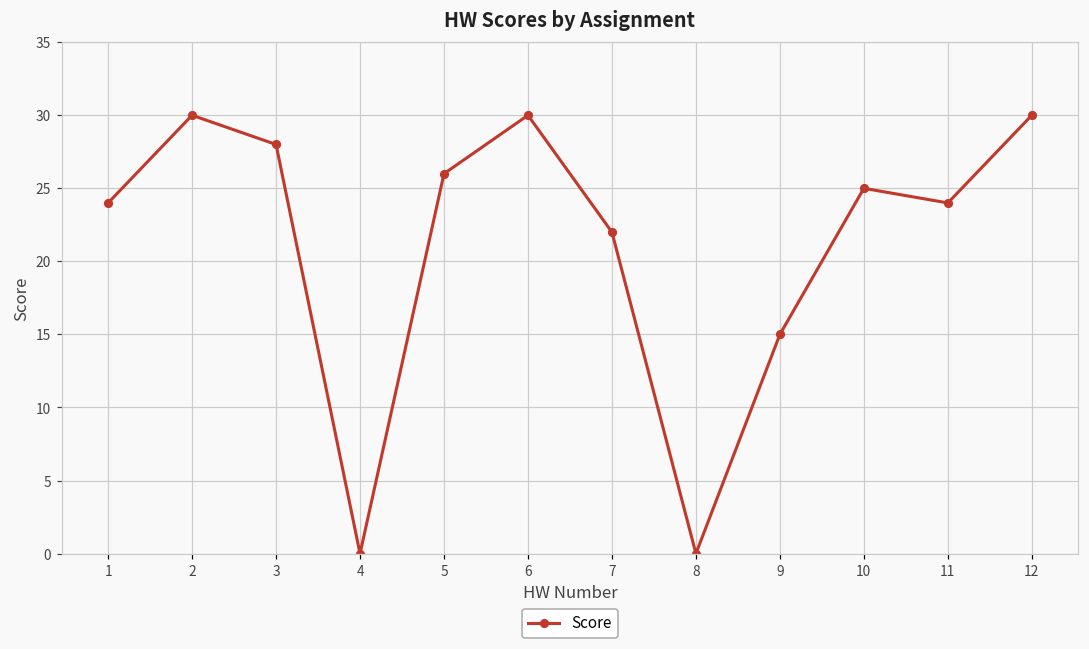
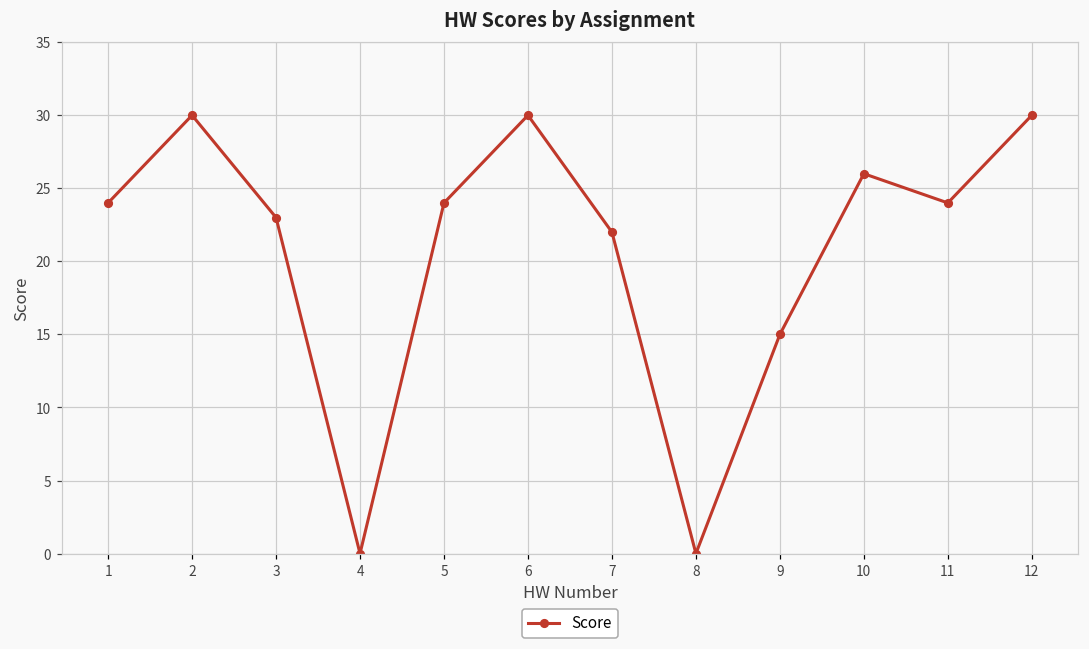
  {
    "1": 24,
    "2": 30,
-   "3": 28,
+   "3": 23,
    "4": 0,
-   "5": 26,
+   "5": 24,
    "6": 30,
    "7": 22,
    "8": 0,
    "9": 15,
-   "10": 25,
+   "10": 26,
    "11": 24,
    "12": 30
  }
